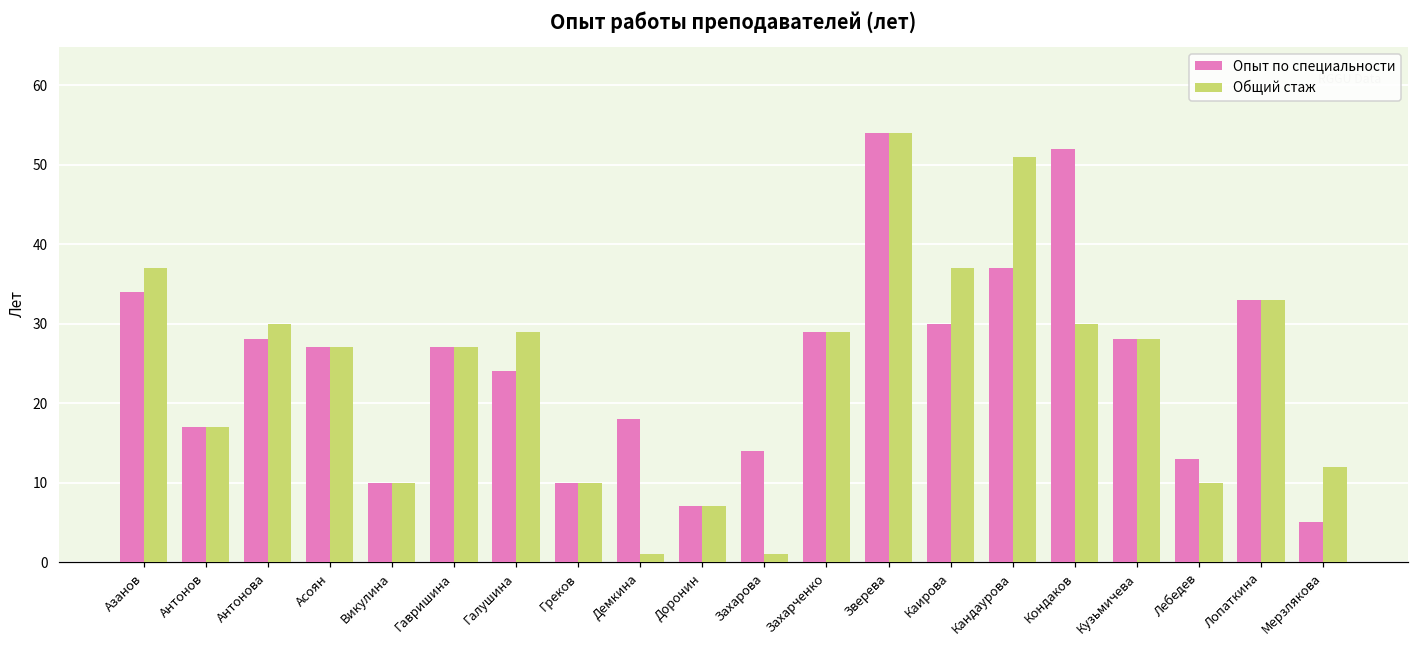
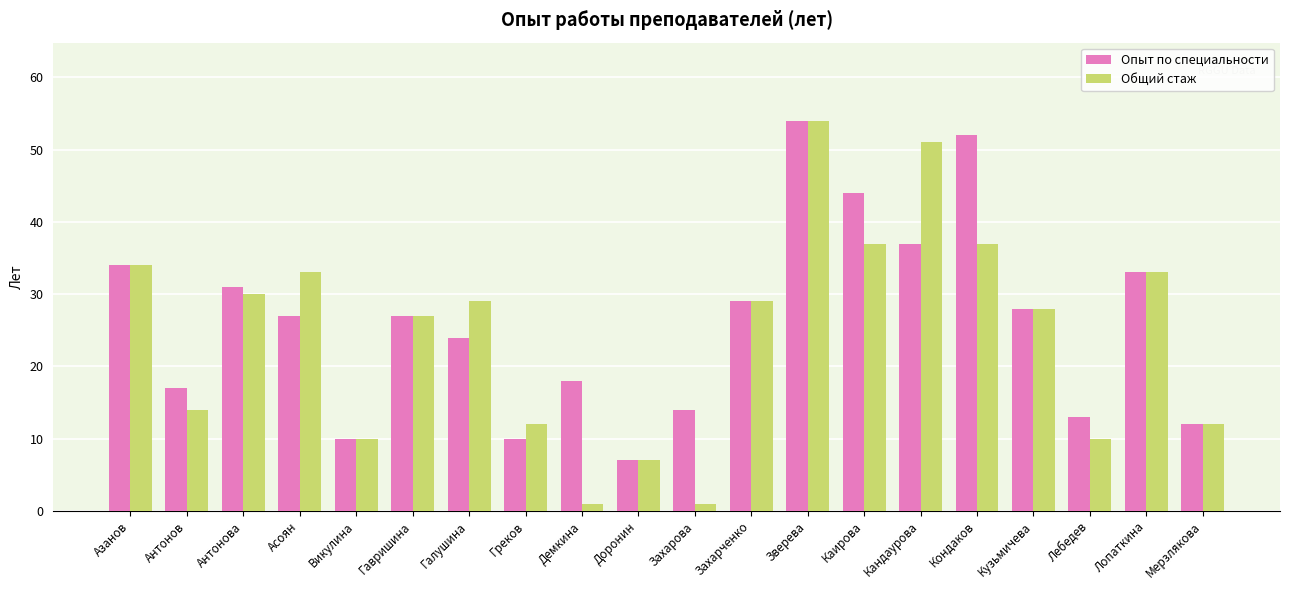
  {
    "Опыт по специальности": {
      "Азанов": 34,
      "Антонов": 17,
-     "Антонова": 28,
+     "Антонова": 31,
      "Асоян": 27,
      "Викулина": 10,
      "Гавришина": 27,
      "Галушина": 24,
      "Греков": 10,
      "Демкина": 18,
      "Доронин": 7,
      "Захарова": 14,
      "Захарченко": 29,
      "Зверева": 54,
-     "Каирова": 30,
+     "Каирова": 44,
      "Кандаурова": 37,
      "Кондаков": 52,
      "Кузьмичева": 28,
      "Лебедев": 13,
      "Лопаткина": 33,
-     "Мерзлякова": 5
+     "Мерзлякова": 12
    },
    "Общий стаж": {
-     "Азанов": 37,
-     "Антонов": 17,
+     "Азанов": 34,
+     "Антонов": 14,
      "Антонова": 30,
-     "Асоян": 27,
+     "Асоян": 33,
      "Викулина": 10,
      "Гавришина": 27,
      "Галушина": 29,
-     "Греков": 10,
+     "Греков": 12,
      "Демкина": 1,
      "Доронин": 7,
      "Захарова": 1,
      "Захарченко": 29,
      "Зверева": 54,
      "Каирова": 37,
      "Кандаурова": 51,
-     "Кондаков": 30,
+     "Кондаков": 37,
      "Кузьмичева": 28,
      "Лебедев": 10,
      "Лопаткина": 33,
      "Мерзлякова": 12
    }
  }
